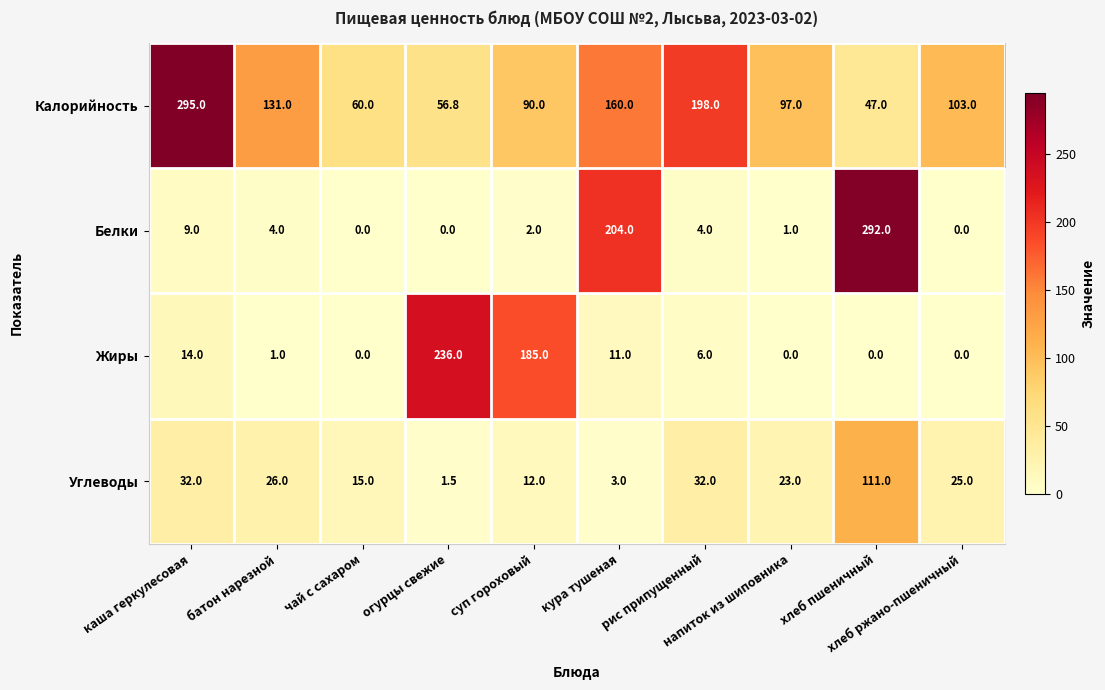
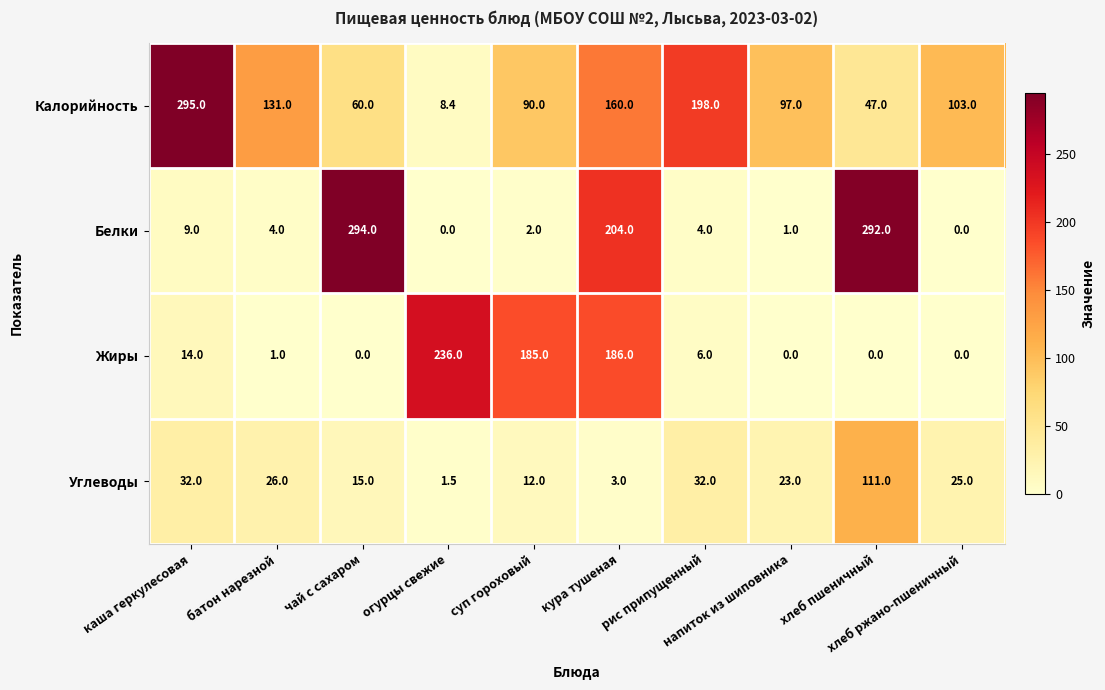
  {
    "Калорийность": {
      "каша геркулесовая": 295.0,
      "батон нарезной": 131.0,
      "чай с сахаром": 60.0,
-     "огурцы свежие": 56.8,
+     "огурцы свежие": 8.4,
      "суп гороховый": 90.0,
      "кура тушеная": 160.0,
      "рис припущенный": 198.0,
      "напиток из шиповника": 97.0,
      "хлеб пшеничный": 47.0,
      "хлеб ржано-пшеничный": 103.0
    },
    "Белки": {
      "каша геркулесовая": 9.0,
      "батон нарезной": 4.0,
-     "чай с сахаром": 0.0,
+     "чай с сахаром": 294.0,
      "огурцы свежие": 0.0,
      "суп гороховый": 2.0,
      "кура тушеная": 204.0,
      "рис припущенный": 4.0,
      "напиток из шиповника": 1.0,
      "хлеб пшеничный": 292.0,
      "хлеб ржано-пшеничный": 0.0
    },
    "Жиры": {
      "каша геркулесовая": 14.0,
      "батон нарезной": 1.0,
      "чай с сахаром": 0.0,
      "огурцы свежие": 236.0,
      "суп гороховый": 185.0,
-     "кура тушеная": 11.0,
+     "кура тушеная": 186.0,
      "рис припущенный": 6.0,
      "напиток из шиповника": 0.0,
      "хлеб пшеничный": 0.0,
      "хлеб ржано-пшеничный": 0.0
    },
    "Углеводы": {
      "каша геркулесовая": 32.0,
      "батон нарезной": 26.0,
      "чай с сахаром": 15.0,
      "огурцы свежие": 1.5,
      "суп гороховый": 12.0,
      "кура тушеная": 3.0,
      "рис припущенный": 32.0,
      "напиток из шиповника": 23.0,
      "хлеб пшеничный": 111.0,
      "хлеб ржано-пшеничный": 25.0
    }
  }
